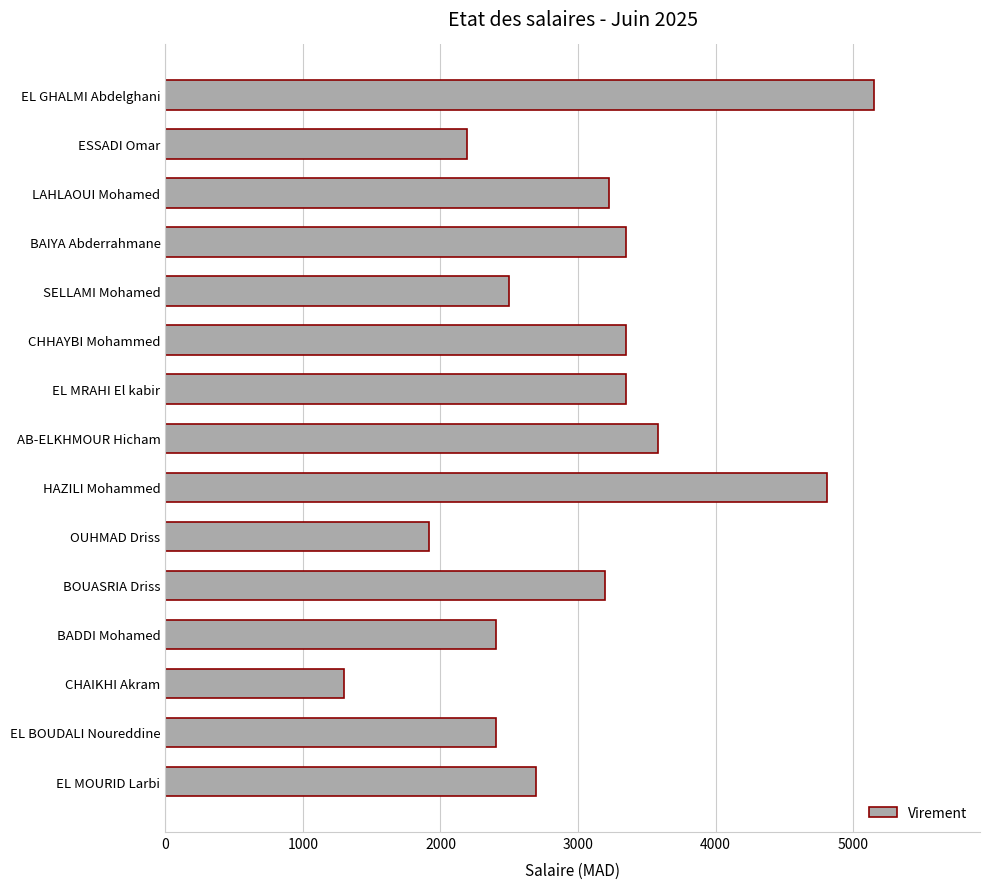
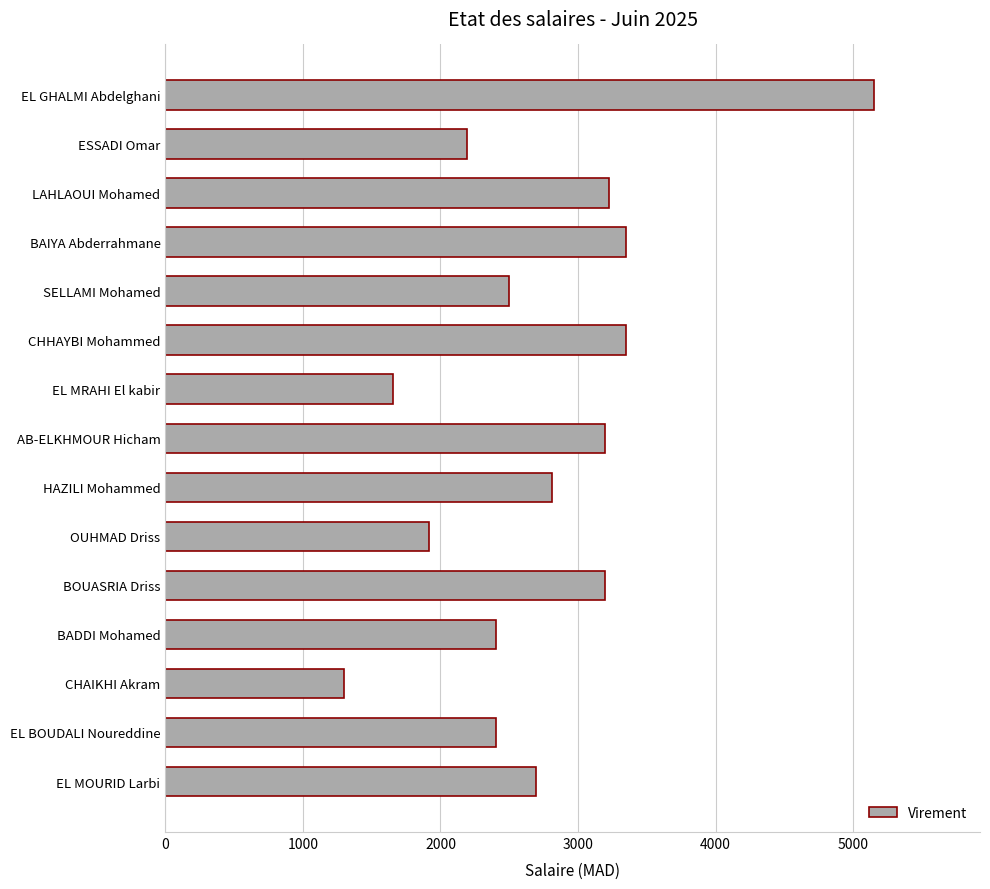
  {
    "EL GHALMI Abdelghani": 5150,
    "ESSADI Omar": 2200,
    "LAHLAOUI Mohamed": 3220,
    "BAIYA Abderrahmane": 3350,
    "SELLAMI Mohamed": 2500,
    "CHHAYBI Mohammed": 3350,
-   "EL MRAHI El kabir": 3350,
-   "AB-ELKHMOUR Hicham": 3580,
-   "HAZILI Mohammed": 4810,
+   "EL MRAHI El kabir": 1660,
+   "AB-ELKHMOUR Hicham": 3200,
+   "HAZILI Mohammed": 2810,
    "OUHMAD Driss": 1920,
    "BOUASRIA Driss": 3200,
    "BADDI Mohamed": 2400,
    "CHAIKHI Akram": 1300,
    "EL BOUDALI Noureddine": 2400,
    "EL MOURID Larbi": 2690
  }
